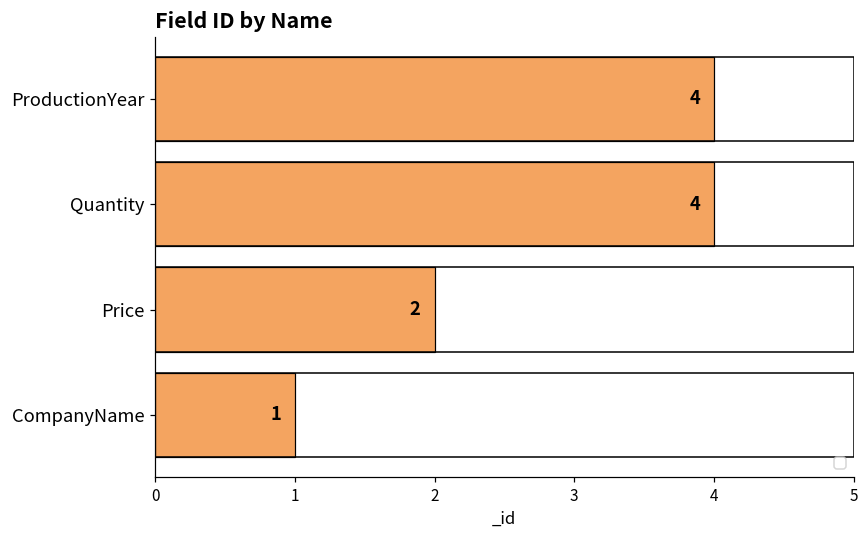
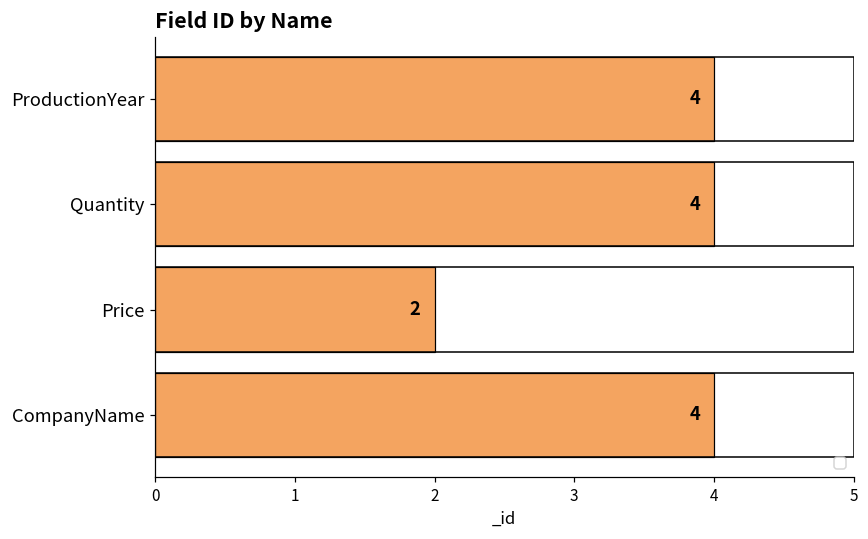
  {
    "ProductionYear": 4,
    "Quantity": 4,
    "Price": 2,
-   "CompanyName": 1
+   "CompanyName": 4
  }
